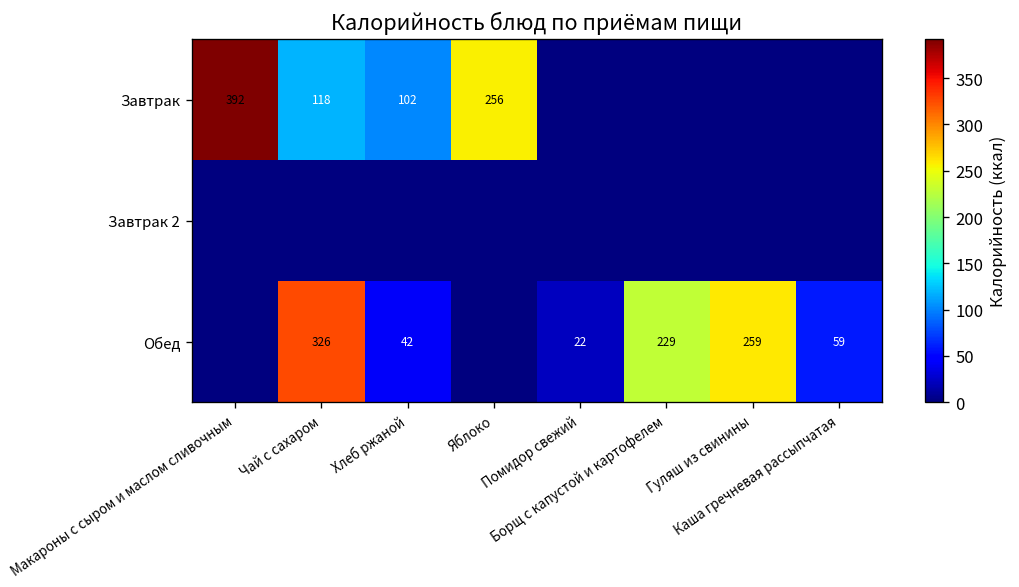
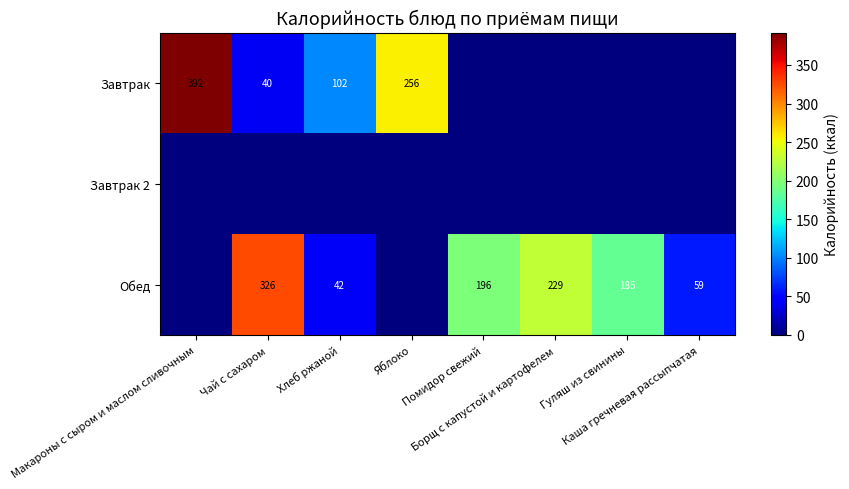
  {
    "Завтрак": {
      "Макароны с сыром и маслом сливочным": 392,
-     "Чай с сахаром": 118,
+     "Чай с сахаром": 40,
      "Хлеб ржаной": 102,
      "Яблоко": 256
    },
    "Обед": {
      "Чай с сахаром": 326,
      "Хлеб ржаной": 42,
-     "Помидор свежий": 22,
+     "Помидор свежий": 196,
      "Борщ с капустой и картофелем": 229,
-     "Гуляш из свинины": 259,
+     "Гуляш из свинины": 185,
      "Каша гречневая рассыпчатая": 59
    }
  }
